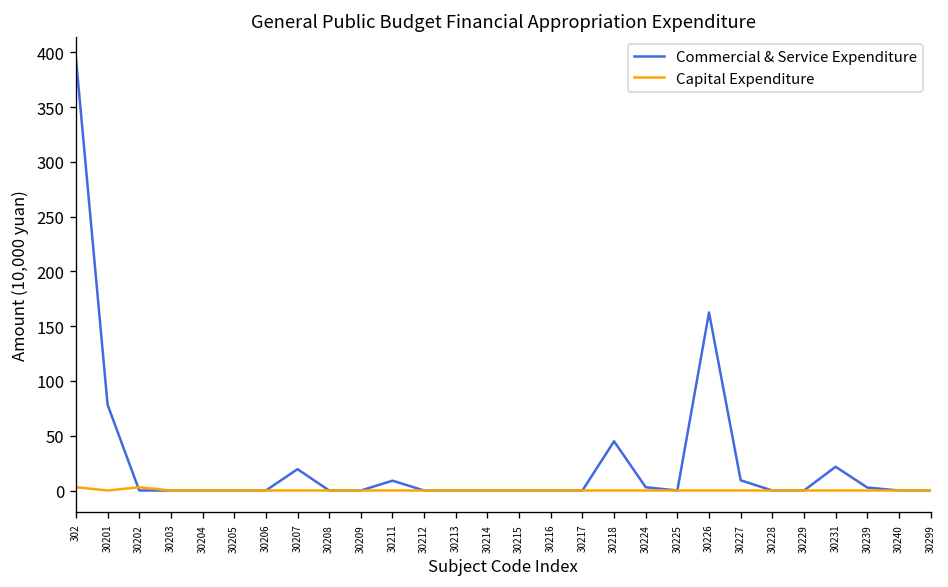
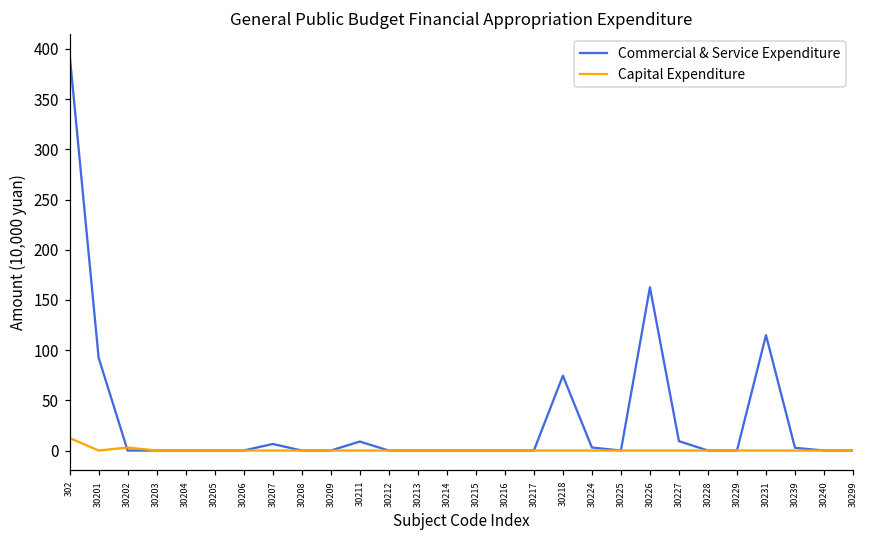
  {
    "Commercial & Service Expenditure": {
      "302": 390,
-     "30201": 80,
+     "30201": 90,
      "30202": 0,
-     "30207": 20,
+     "30207": 10,
      "30211": 10,
-     "30218": 40,
+     "30218": 70,
      "30224": 0,
      "30226": 160,
      "30227": 10,
-     "30231": 20
+     "30231": 110
    },
    "Capital Expenditure": {
-     "302": 0,
+     "302": 10,
      "30201": 0,
      "30202": 0,
      "30207": 0,
      "30211": 0,
      "30218": 0,
      "30224": 0,
      "30226": 0,
      "30227": 0,
      "30231": 0
    }
  }
